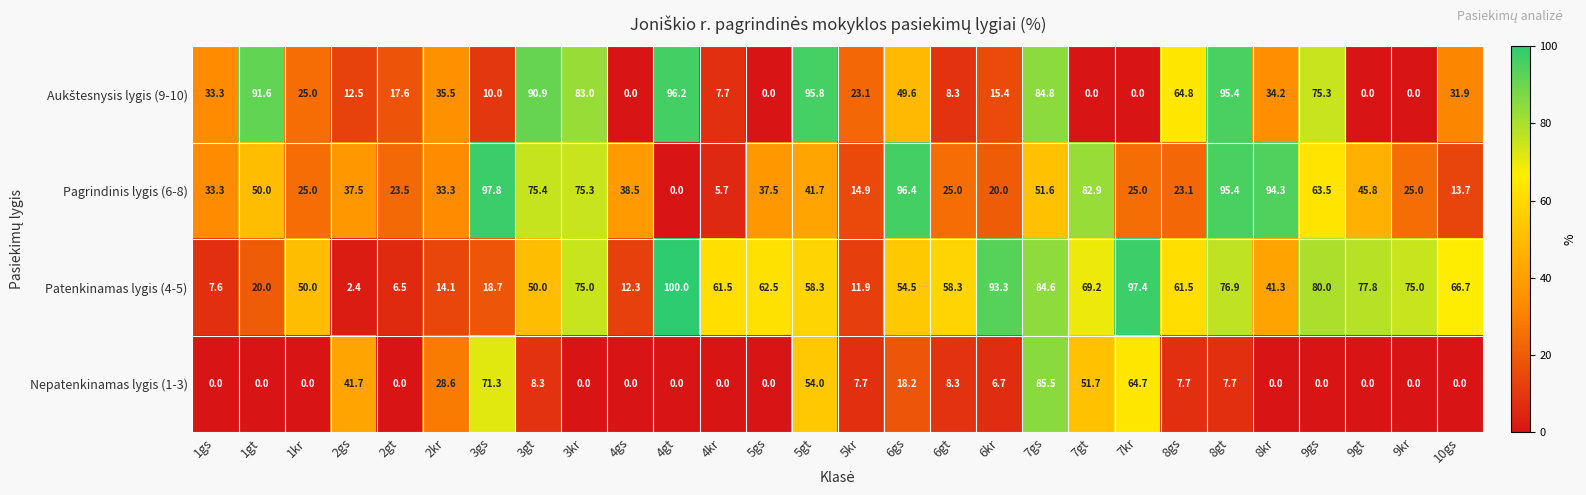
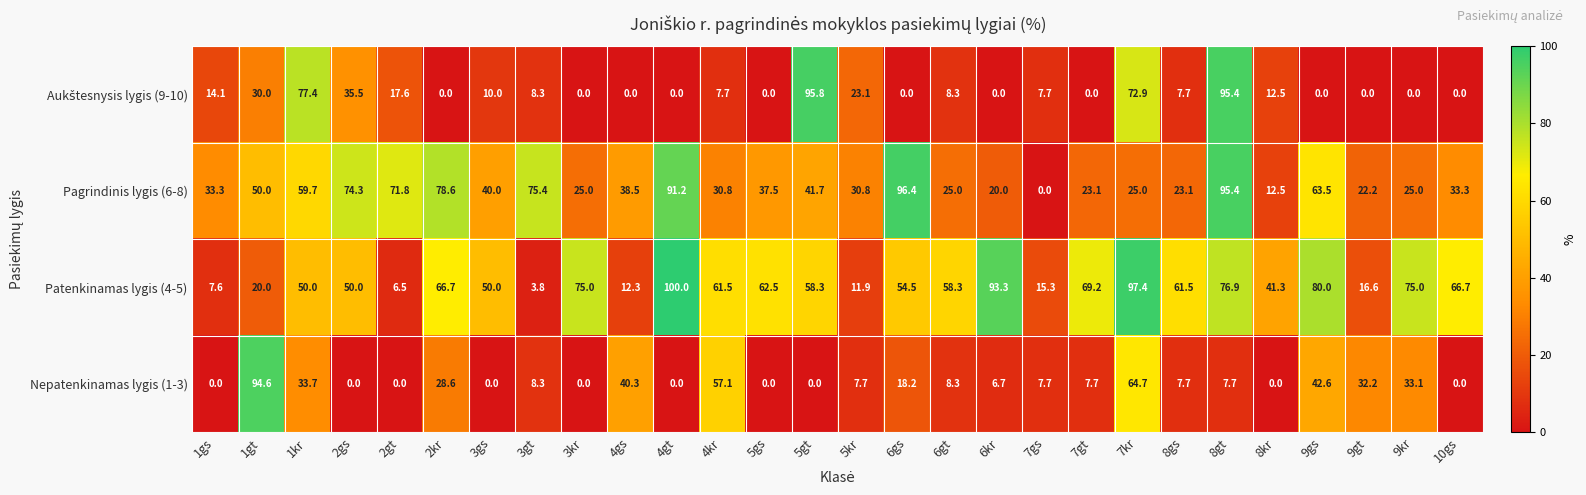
  {
    "Aukštesnysis lygis (9-10)": {
-     "1gs": 33.3,
-     "1gt": 91.6,
-     "1kr": 25.0,
-     "2gs": 12.5,
+     "1gs": 14.1,
+     "1gt": 30.0,
+     "1kr": 77.4,
+     "2gs": 35.5,
      "2gt": 17.6,
-     "2kr": 35.5,
+     "2kr": 0.0,
      "3gs": 10.0,
-     "3gt": 90.9,
-     "3kr": 83.0,
+     "3gt": 8.3,
+     "3kr": 0.0,
      "4gs": 0.0,
-     "4gt": 96.2,
+     "4gt": 0.0,
      "4kr": 7.7,
      "5gs": 0.0,
      "5gt": 95.8,
      "5kr": 23.1,
-     "6gs": 49.6,
+     "6gs": 0.0,
      "6gt": 8.3,
-     "6kr": 15.4,
-     "7gs": 84.8,
+     "6kr": 0.0,
+     "7gs": 7.7,
      "7gt": 0.0,
-     "7kr": 0.0,
-     "8gs": 64.8,
+     "7kr": 72.9,
+     "8gs": 7.7,
      "8gt": 95.4,
-     "8kr": 34.2,
-     "9gs": 75.3,
+     "8kr": 12.5,
+     "9gs": 0.0,
      "9gt": 0.0,
      "9kr": 0.0,
-     "10gs": 31.9
+     "10gs": 0.0
    },
    "Pagrindinis lygis (6-8)": {
      "1gs": 33.3,
      "1gt": 50.0,
-     "1kr": 25.0,
-     "2gs": 37.5,
-     "2gt": 23.5,
-     "2kr": 33.3,
-     "3gs": 97.8,
+     "1kr": 59.7,
+     "2gs": 74.3,
+     "2gt": 71.8,
+     "2kr": 78.6,
+     "3gs": 40.0,
      "3gt": 75.4,
-     "3kr": 75.3,
+     "3kr": 25.0,
      "4gs": 38.5,
-     "4gt": 0.0,
-     "4kr": 5.7,
+     "4gt": 91.2,
+     "4kr": 30.8,
      "5gs": 37.5,
      "5gt": 41.7,
-     "5kr": 14.9,
+     "5kr": 30.8,
      "6gs": 96.4,
      "6gt": 25.0,
      "6kr": 20.0,
-     "7gs": 51.6,
-     "7gt": 82.9,
+     "7gs": 0.0,
+     "7gt": 23.1,
      "7kr": 25.0,
      "8gs": 23.1,
      "8gt": 95.4,
-     "8kr": 94.3,
+     "8kr": 12.5,
      "9gs": 63.5,
-     "9gt": 45.8,
+     "9gt": 22.2,
      "9kr": 25.0,
-     "10gs": 13.7
+     "10gs": 33.3
    },
    "Patenkinamas lygis (4-5)": {
      "1gs": 7.6,
      "1gt": 20.0,
      "1kr": 50.0,
-     "2gs": 2.4,
+     "2gs": 50.0,
      "2gt": 6.5,
-     "2kr": 14.1,
-     "3gs": 18.7,
-     "3gt": 50.0,
+     "2kr": 66.7,
+     "3gs": 50.0,
+     "3gt": 3.8,
      "3kr": 75.0,
      "4gs": 12.3,
      "4gt": 100.0,
      "4kr": 61.5,
      "5gs": 62.5,
      "5gt": 58.3,
      "5kr": 11.9,
      "6gs": 54.5,
      "6gt": 58.3,
      "6kr": 93.3,
-     "7gs": 84.6,
+     "7gs": 15.3,
      "7gt": 69.2,
      "7kr": 97.4,
      "8gs": 61.5,
      "8gt": 76.9,
      "8kr": 41.3,
      "9gs": 80.0,
-     "9gt": 77.8,
+     "9gt": 16.6,
      "9kr": 75.0,
      "10gs": 66.7
    },
    "Nepatenkinamas lygis (1-3)": {
      "1gs": 0.0,
-     "1gt": 0.0,
-     "1kr": 0.0,
-     "2gs": 41.7,
+     "1gt": 94.6,
+     "1kr": 33.7,
+     "2gs": 0.0,
      "2gt": 0.0,
      "2kr": 28.6,
-     "3gs": 71.3,
+     "3gs": 0.0,
      "3gt": 8.3,
      "3kr": 0.0,
-     "4gs": 0.0,
+     "4gs": 40.3,
      "4gt": 0.0,
-     "4kr": 0.0,
+     "4kr": 57.1,
      "5gs": 0.0,
-     "5gt": 54.0,
+     "5gt": 0.0,
      "5kr": 7.7,
      "6gs": 18.2,
      "6gt": 8.3,
      "6kr": 6.7,
-     "7gs": 85.5,
-     "7gt": 51.7,
+     "7gs": 7.7,
+     "7gt": 7.7,
      "7kr": 64.7,
      "8gs": 7.7,
      "8gt": 7.7,
      "8kr": 0.0,
-     "9gs": 0.0,
-     "9gt": 0.0,
-     "9kr": 0.0,
+     "9gs": 42.6,
+     "9gt": 32.2,
+     "9kr": 33.1,
      "10gs": 0.0
    }
  }
